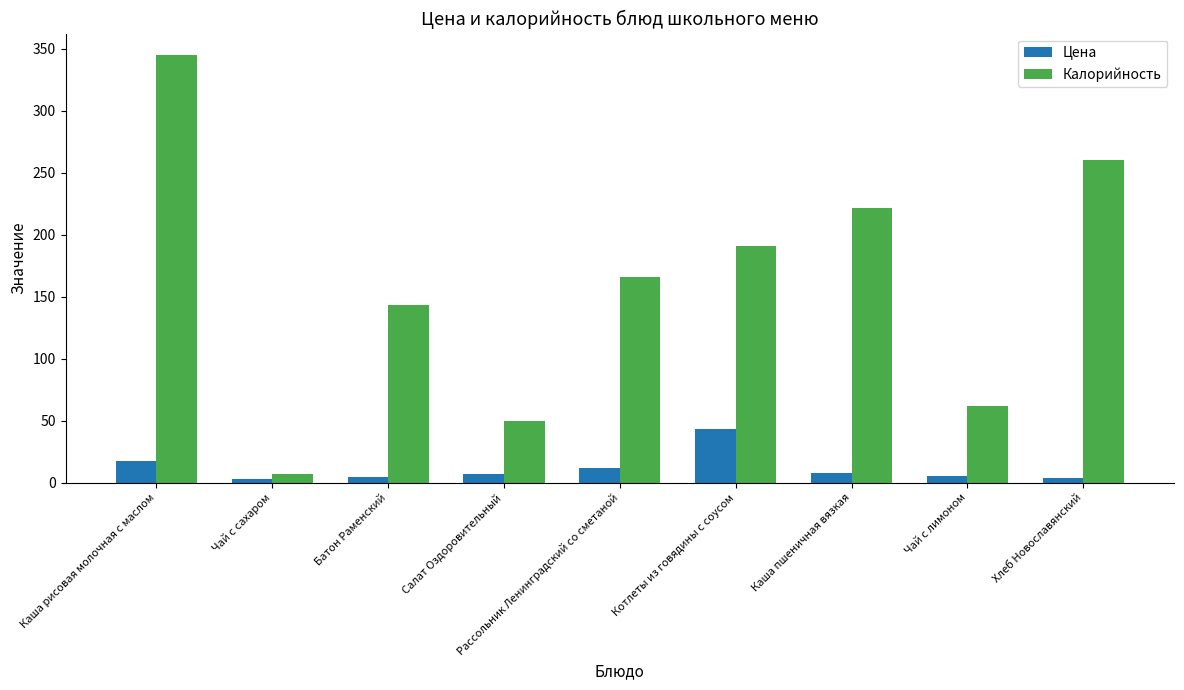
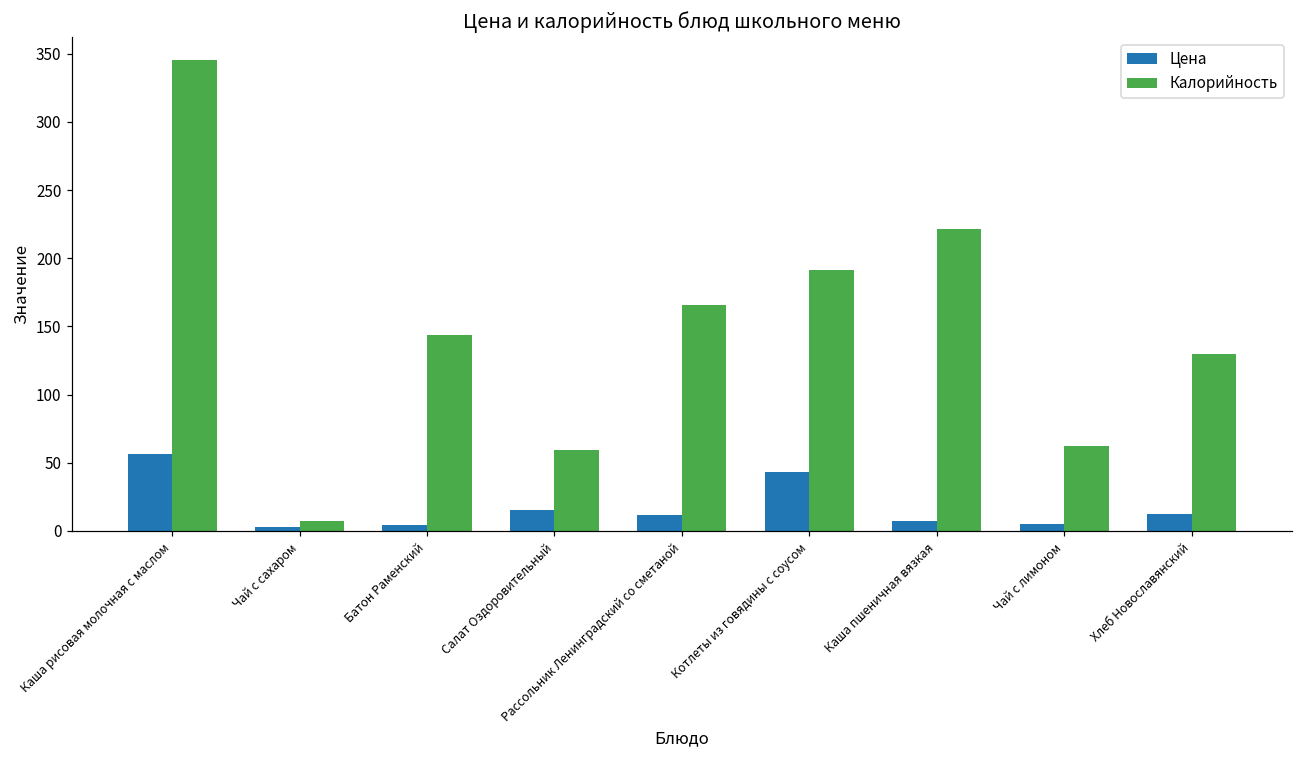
  {
    "Цена": {
-     "Каша рисовая молочная с маслом": 17,
+     "Каша рисовая молочная с маслом": 56,
      "Чай с сахаром": 3,
      "Батон Раменский": 5,
-     "Салат Оздоровительный": 7,
+     "Салат Оздоровительный": 16,
      "Рассольник Ленинградский со сметаной": 12,
      "Котлеты из говядины с соусом": 43,
      "Каша пшеничная вязкая": 8,
      "Чай с лимоном": 5,
-     "Хлеб Новославянский": 4
+     "Хлеб Новославянский": 12
    },
    "Калорийность": {
      "Каша рисовая молочная с маслом": 345,
      "Чай с сахаром": 7,
      "Батон Раменский": 143,
-     "Салат Оздоровительный": 50,
+     "Салат Оздоровительный": 59,
      "Рассольник Ленинградский со сметаной": 166,
      "Котлеты из говядины с соусом": 191,
      "Каша пшеничная вязкая": 222,
      "Чай с лимоном": 62,
-     "Хлеб Новославянский": 260
+     "Хлеб Новославянский": 130
    }
  }
